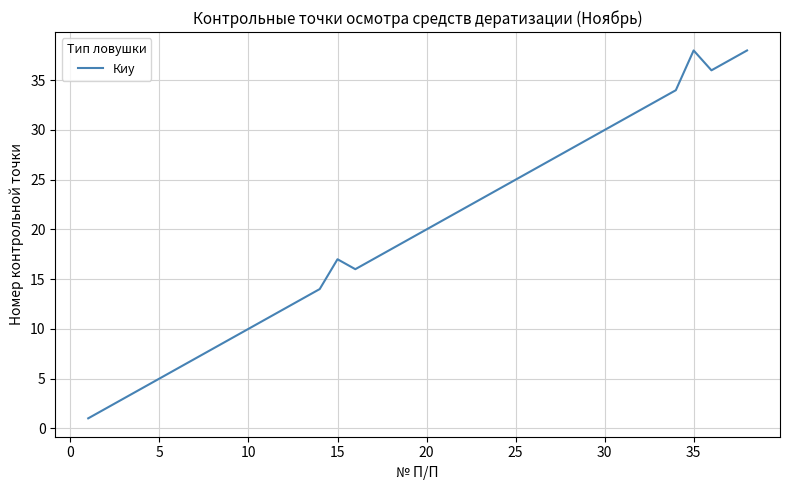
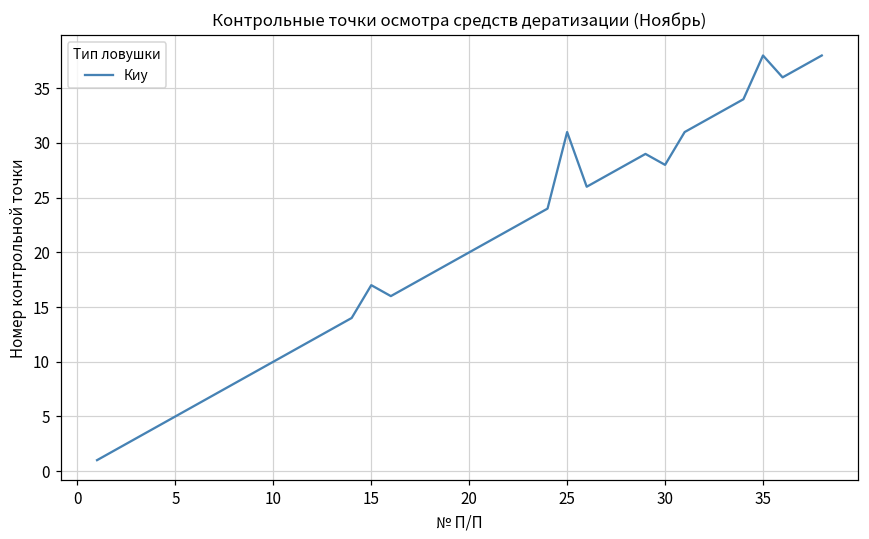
  {
    "5": 5,
    "10": 10,
    "15": 17,
    "20": 20,
-   "25": 25,
-   "30": 30,
+   "25": 31,
+   "30": 28,
    "35": 38
  }
